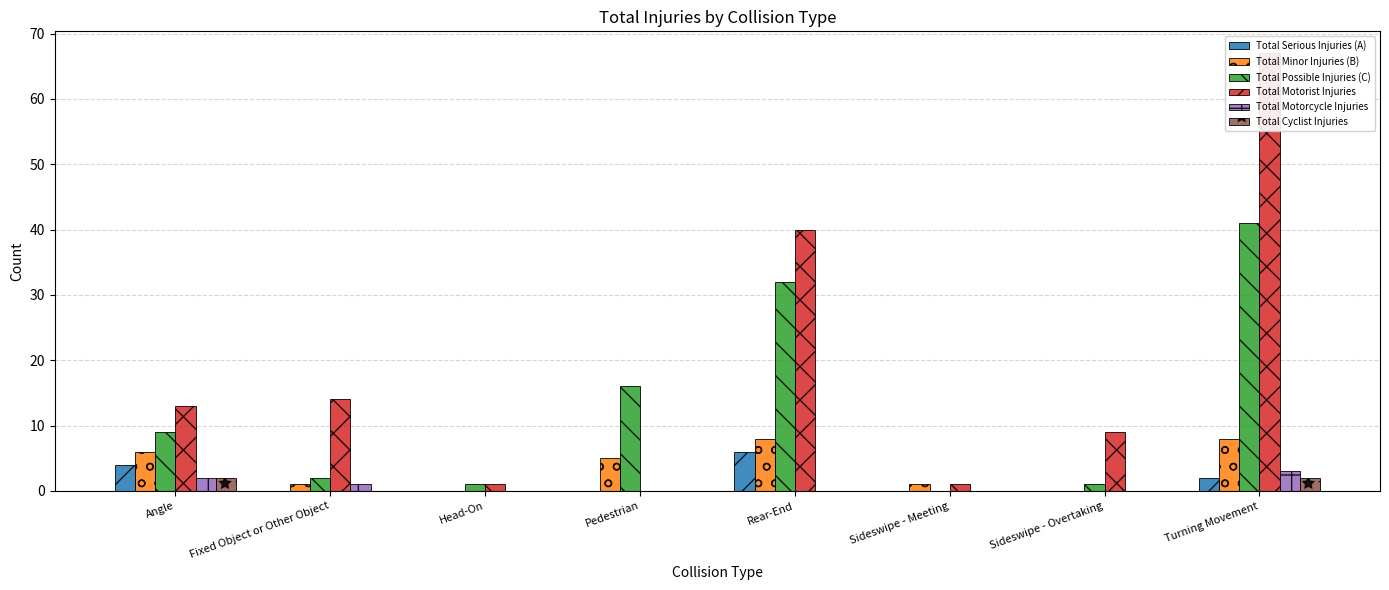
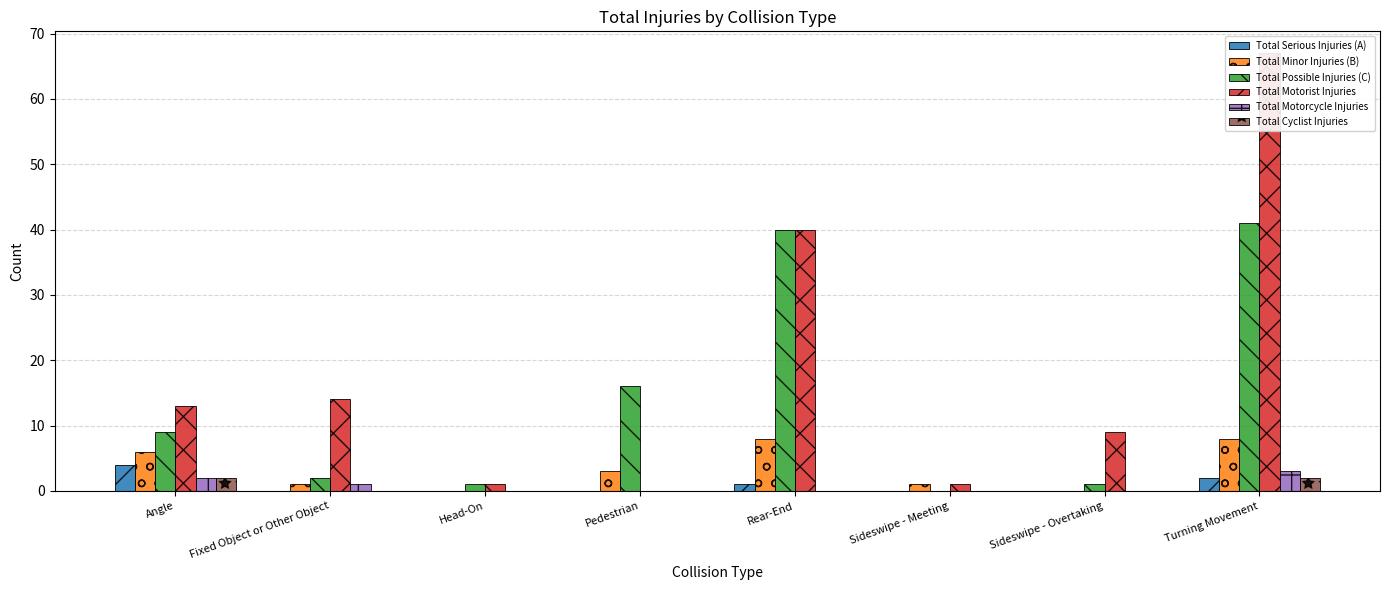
  {
    "Total Serious Injuries (A)": {
      "Angle": 4,
      "Fixed Object or Other Object": 0,
      "Head-On": 0,
      "Pedestrian": 0,
-     "Rear-End": 6,
+     "Rear-End": 1,
      "Sideswipe - Meeting": 0,
      "Sideswipe - Overtaking": 0,
      "Turning Movement": 2
    },
    "Total Minor Injuries (B)": {
      "Angle": 6,
      "Fixed Object or Other Object": 1,
      "Head-On": 0,
-     "Pedestrian": 5,
+     "Pedestrian": 3,
      "Rear-End": 8,
      "Sideswipe - Meeting": 1,
      "Sideswipe - Overtaking": 0,
      "Turning Movement": 8
    },
    "Total Possible Injuries (C)": {
      "Angle": 9,
      "Fixed Object or Other Object": 2,
      "Head-On": 1,
      "Pedestrian": 16,
-     "Rear-End": 32,
+     "Rear-End": 40,
      "Sideswipe - Meeting": 0,
      "Sideswipe - Overtaking": 1,
      "Turning Movement": 41
    },
    "Total Motorist Injuries": {
      "Angle": 13,
      "Fixed Object or Other Object": 14,
      "Head-On": 1,
      "Pedestrian": 0,
      "Rear-End": 40,
      "Sideswipe - Meeting": 1,
      "Sideswipe - Overtaking": 9
    },
    "Total Motorcycle Injuries": {
      "Angle": 2,
      "Fixed Object or Other Object": 1,
      "Head-On": 0,
      "Pedestrian": 0,
      "Rear-End": 0,
      "Sideswipe - Meeting": 0,
      "Sideswipe - Overtaking": 0,
      "Turning Movement": 3
    },
    "Total Cyclist Injuries": {
      "Angle": 2,
      "Fixed Object or Other Object": 0,
      "Head-On": 0,
      "Pedestrian": 0,
      "Rear-End": 0,
      "Sideswipe - Meeting": 0,
      "Sideswipe - Overtaking": 0,
      "Turning Movement": 2
    }
  }
